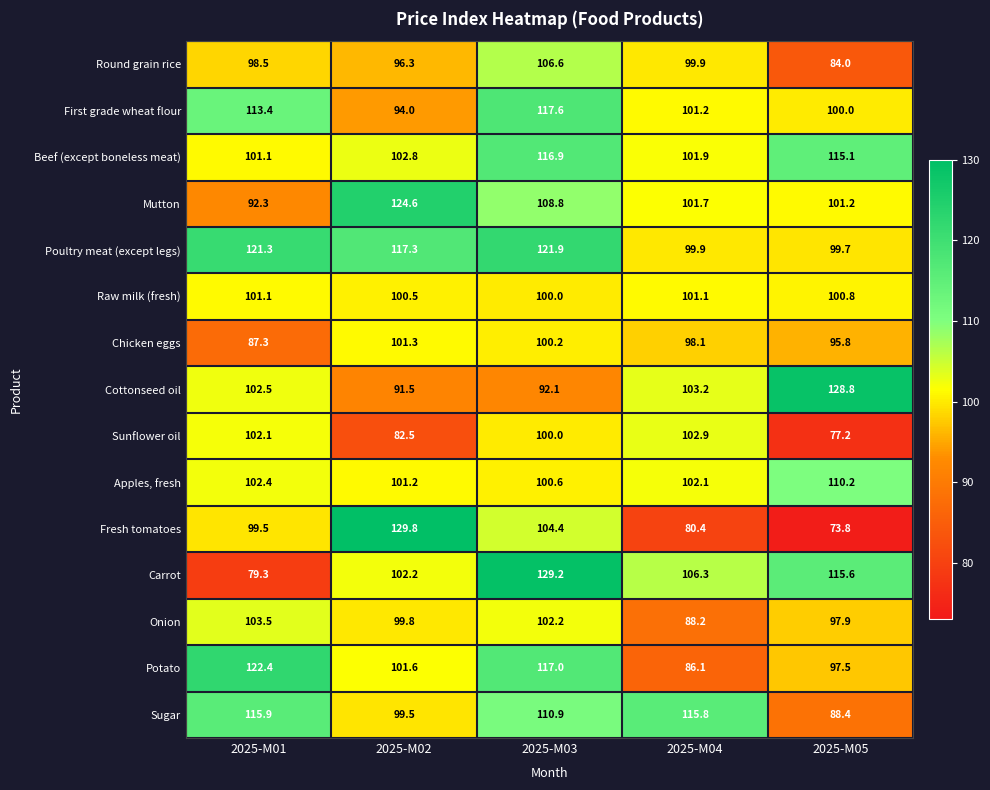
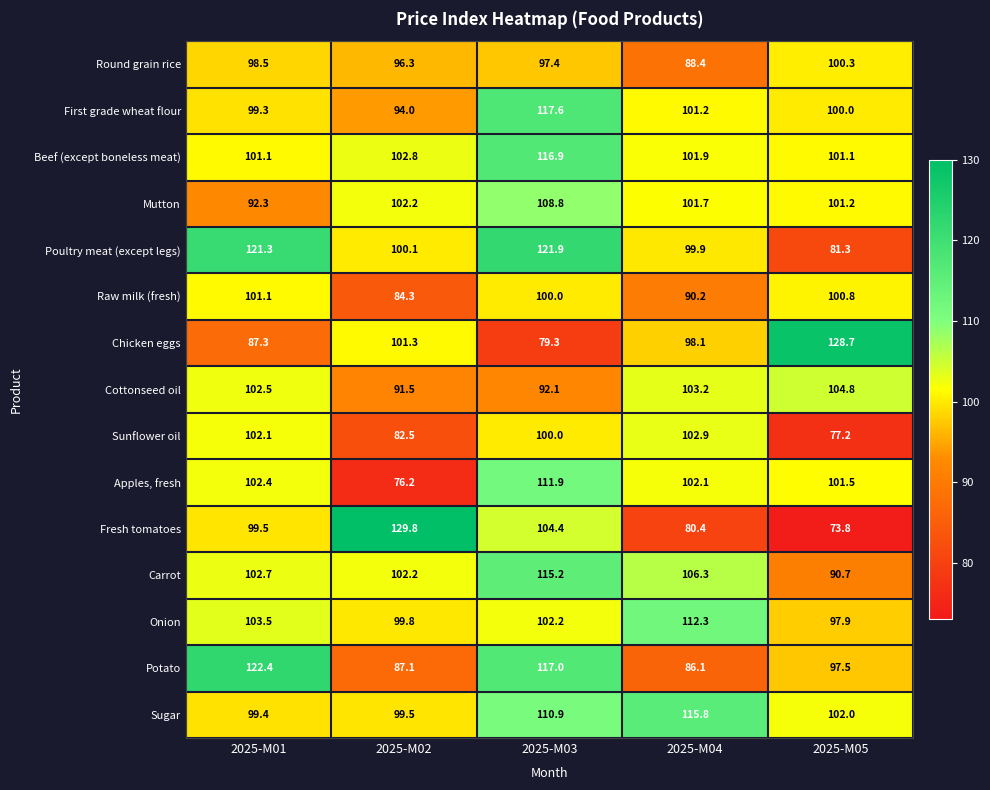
  {
    "Round grain rice": {
      "2025-M01": 98.5,
      "2025-M02": 96.3,
-     "2025-M03": 106.6,
-     "2025-M04": 99.9,
-     "2025-M05": 84.0
+     "2025-M03": 97.4,
+     "2025-M04": 88.4,
+     "2025-M05": 100.3
    },
    "First grade wheat flour": {
-     "2025-M01": 113.4,
+     "2025-M01": 99.3,
      "2025-M02": 94.0,
      "2025-M03": 117.6,
      "2025-M04": 101.2,
      "2025-M05": 100.0
    },
    "Beef (except boneless meat)": {
      "2025-M01": 101.1,
      "2025-M02": 102.8,
      "2025-M03": 116.9,
      "2025-M04": 101.9,
-     "2025-M05": 115.1
+     "2025-M05": 101.1
    },
    "Mutton": {
      "2025-M01": 92.3,
-     "2025-M02": 124.6,
+     "2025-M02": 102.2,
      "2025-M03": 108.8,
      "2025-M04": 101.7,
      "2025-M05": 101.2
    },
    "Poultry meat (except legs)": {
      "2025-M01": 121.3,
-     "2025-M02": 117.3,
+     "2025-M02": 100.1,
      "2025-M03": 121.9,
      "2025-M04": 99.9,
-     "2025-M05": 99.7
+     "2025-M05": 81.3
    },
    "Raw milk (fresh)": {
      "2025-M01": 101.1,
-     "2025-M02": 100.5,
+     "2025-M02": 84.3,
      "2025-M03": 100.0,
-     "2025-M04": 101.1,
+     "2025-M04": 90.2,
      "2025-M05": 100.8
    },
    "Chicken eggs": {
      "2025-M01": 87.3,
      "2025-M02": 101.3,
-     "2025-M03": 100.2,
+     "2025-M03": 79.3,
      "2025-M04": 98.1,
-     "2025-M05": 95.8
+     "2025-M05": 128.7
    },
    "Cottonseed oil": {
      "2025-M01": 102.5,
      "2025-M02": 91.5,
      "2025-M03": 92.1,
      "2025-M04": 103.2,
-     "2025-M05": 128.8
+     "2025-M05": 104.8
    },
    "Sunflower oil": {
      "2025-M01": 102.1,
      "2025-M02": 82.5,
      "2025-M03": 100.0,
      "2025-M04": 102.9,
      "2025-M05": 77.2
    },
    "Apples, fresh": {
      "2025-M01": 102.4,
-     "2025-M02": 101.2,
-     "2025-M03": 100.6,
+     "2025-M02": 76.2,
+     "2025-M03": 111.9,
      "2025-M04": 102.1,
-     "2025-M05": 110.2
+     "2025-M05": 101.5
    },
    "Fresh tomatoes": {
      "2025-M01": 99.5,
      "2025-M02": 129.8,
      "2025-M03": 104.4,
      "2025-M04": 80.4,
      "2025-M05": 73.8
    },
    "Carrot": {
-     "2025-M01": 79.3,
+     "2025-M01": 102.7,
      "2025-M02": 102.2,
-     "2025-M03": 129.2,
+     "2025-M03": 115.2,
      "2025-M04": 106.3,
-     "2025-M05": 115.6
+     "2025-M05": 90.7
    },
    "Onion": {
      "2025-M01": 103.5,
      "2025-M02": 99.8,
      "2025-M03": 102.2,
-     "2025-M04": 88.2,
+     "2025-M04": 112.3,
      "2025-M05": 97.9
    },
    "Potato": {
      "2025-M01": 122.4,
-     "2025-M02": 101.6,
+     "2025-M02": 87.1,
      "2025-M03": 117.0,
      "2025-M04": 86.1,
      "2025-M05": 97.5
    },
    "Sugar": {
-     "2025-M01": 115.9,
+     "2025-M01": 99.4,
      "2025-M02": 99.5,
      "2025-M03": 110.9,
      "2025-M04": 115.8,
-     "2025-M05": 88.4
+     "2025-M05": 102.0
    }
  }
